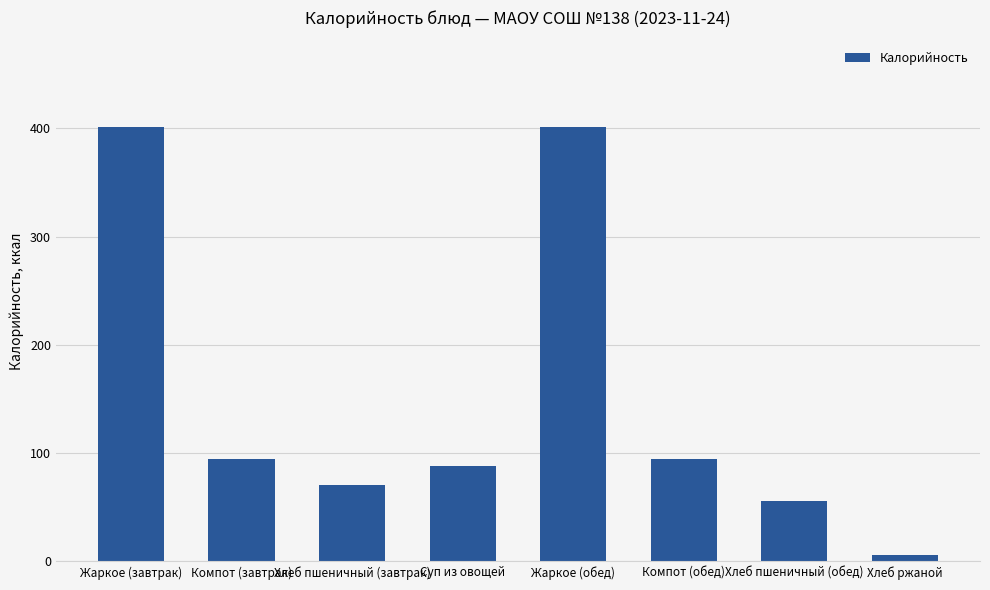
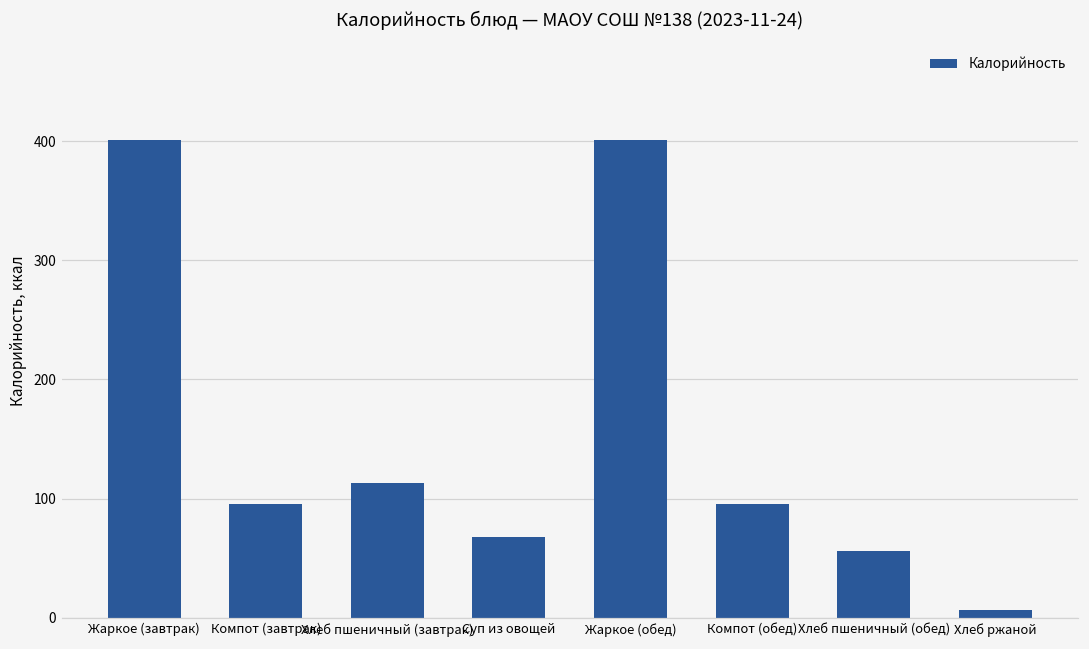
  {
    "Жаркое (завтрак)": 401,
-   "Хлеб пшеничный (завтрак)": 71,
-   "Суп из овощей": 88,
+   "Хлеб пшеничный (завтрак)": 113,
+   "Суп из овощей": 68,
    "Жаркое (обед)": 401,
    "Компот (обед)": 95,
    "Хлеб пшеничный (обед)": 56,
    "Хлеб ржаной": 6
  }
